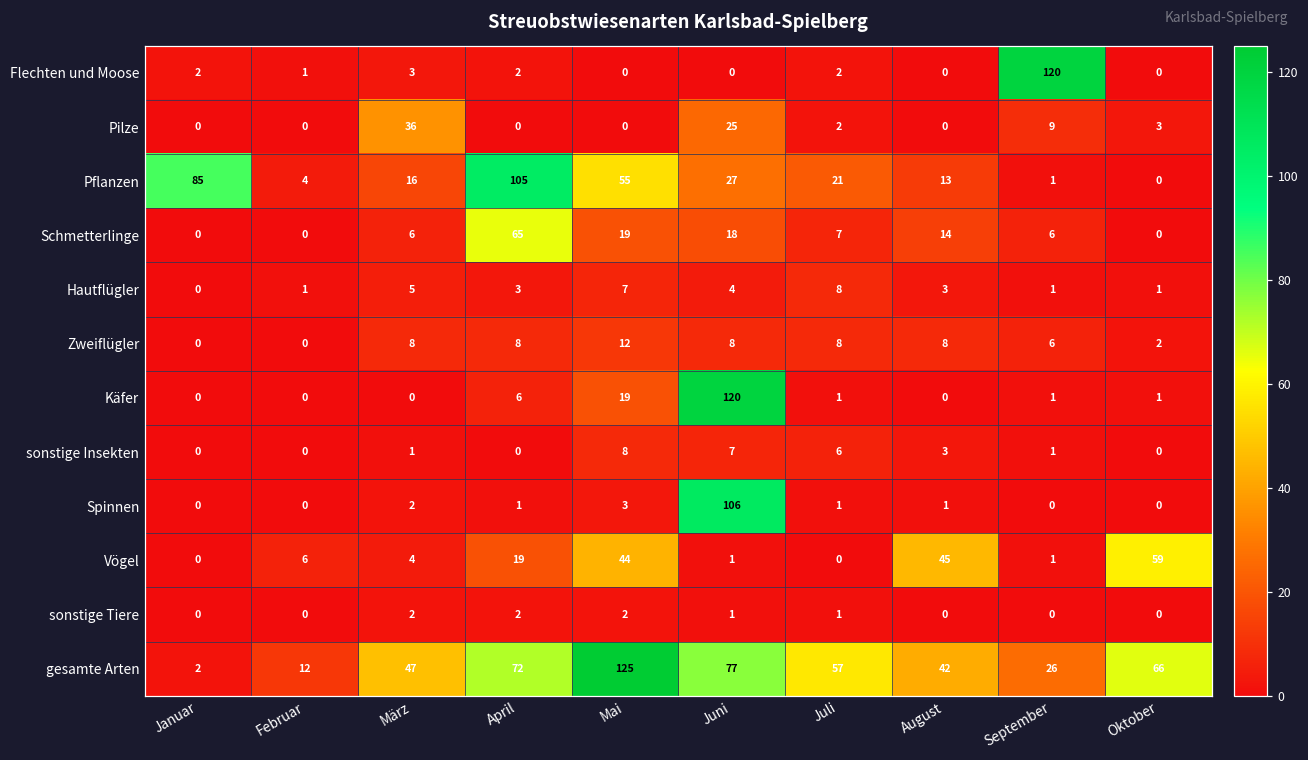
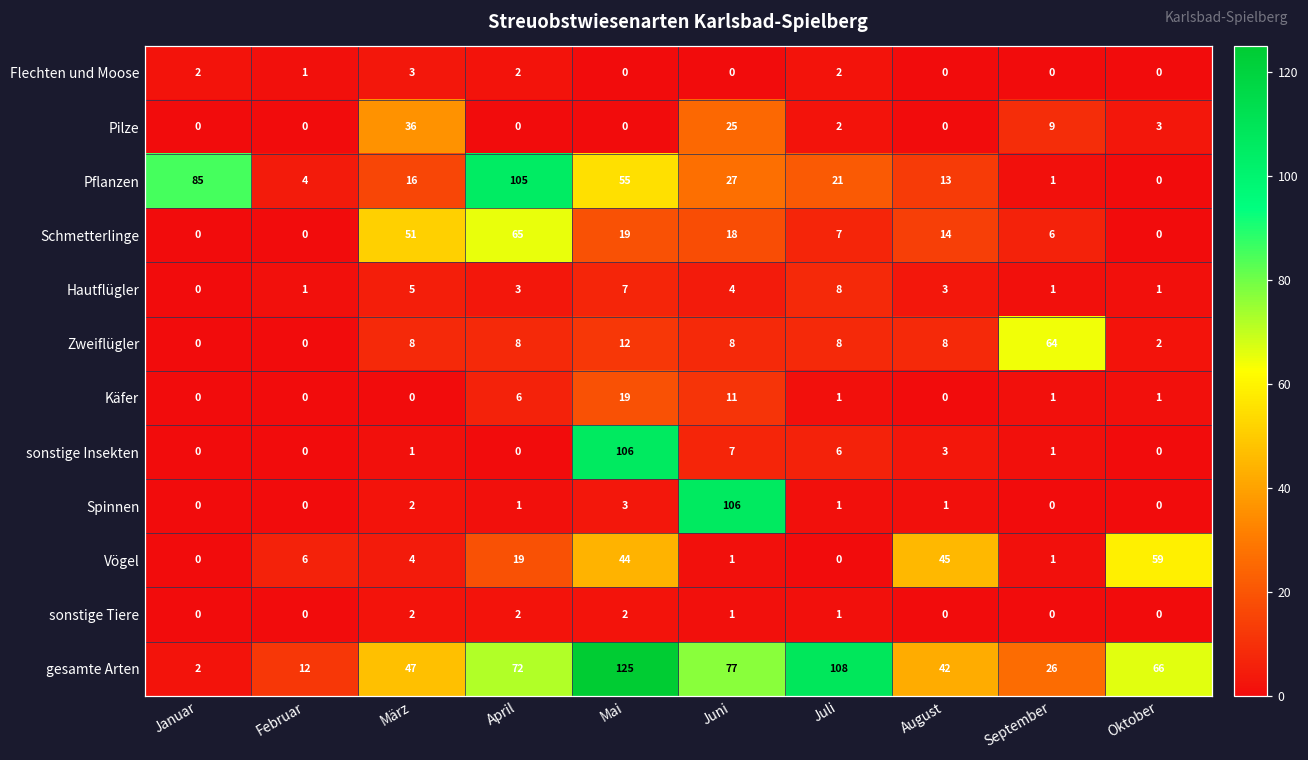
  {
    "Flechten und Moose": {
      "Januar": 2,
      "Februar": 1,
      "März": 3,
      "April": 2,
      "Mai": 0,
      "Juni": 0,
      "Juli": 2,
      "August": 0,
-     "September": 120,
+     "September": 0,
      "Oktober": 0
    },
    "Pilze": {
      "Januar": 0,
      "Februar": 0,
      "März": 36,
      "April": 0,
      "Mai": 0,
      "Juni": 25,
      "Juli": 2,
      "August": 0,
      "September": 9,
      "Oktober": 3
    },
    "Pflanzen": {
      "Januar": 85,
      "Februar": 4,
      "März": 16,
      "April": 105,
      "Mai": 55,
      "Juni": 27,
      "Juli": 21,
      "August": 13,
      "September": 1,
      "Oktober": 0
    },
    "Schmetterlinge": {
      "Januar": 0,
      "Februar": 0,
-     "März": 6,
+     "März": 51,
      "April": 65,
      "Mai": 19,
      "Juni": 18,
      "Juli": 7,
      "August": 14,
      "September": 6,
      "Oktober": 0
    },
    "Hautflügler": {
      "Januar": 0,
      "Februar": 1,
      "März": 5,
      "April": 3,
      "Mai": 7,
      "Juni": 4,
      "Juli": 8,
      "August": 3,
      "September": 1,
      "Oktober": 1
    },
    "Zweiflügler": {
      "Januar": 0,
      "Februar": 0,
      "März": 8,
      "April": 8,
      "Mai": 12,
      "Juni": 8,
      "Juli": 8,
      "August": 8,
-     "September": 6,
+     "September": 64,
      "Oktober": 2
    },
    "Käfer": {
      "Januar": 0,
      "Februar": 0,
      "März": 0,
      "April": 6,
      "Mai": 19,
-     "Juni": 120,
+     "Juni": 11,
      "Juli": 1,
      "August": 0,
      "September": 1,
      "Oktober": 1
    },
    "sonstige Insekten": {
      "Januar": 0,
      "Februar": 0,
      "März": 1,
      "April": 0,
-     "Mai": 8,
+     "Mai": 106,
      "Juni": 7,
      "Juli": 6,
      "August": 3,
      "September": 1,
      "Oktober": 0
    },
    "Spinnen": {
      "Januar": 0,
      "Februar": 0,
      "März": 2,
      "April": 1,
      "Mai": 3,
      "Juni": 106,
      "Juli": 1,
      "August": 1,
      "September": 0,
      "Oktober": 0
    },
    "Vögel": {
      "Januar": 0,
      "Februar": 6,
      "März": 4,
      "April": 19,
      "Mai": 44,
      "Juni": 1,
      "Juli": 0,
      "August": 45,
      "September": 1,
      "Oktober": 59
    },
    "sonstige Tiere": {
      "Januar": 0,
      "Februar": 0,
      "März": 2,
      "April": 2,
      "Mai": 2,
      "Juni": 1,
      "Juli": 1,
      "August": 0,
      "September": 0,
      "Oktober": 0
    },
    "gesamte Arten": {
      "Januar": 2,
      "Februar": 12,
      "März": 47,
      "April": 72,
      "Mai": 125,
      "Juni": 77,
-     "Juli": 57,
+     "Juli": 108,
      "August": 42,
      "September": 26,
      "Oktober": 66
    }
  }
